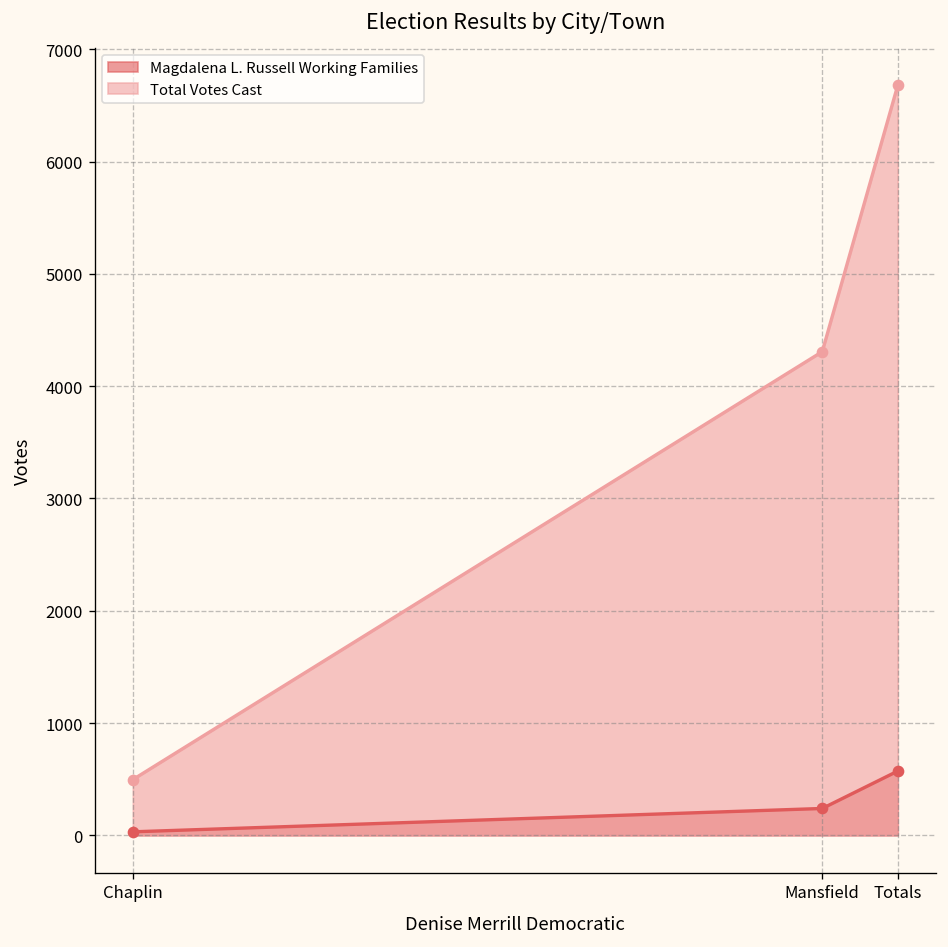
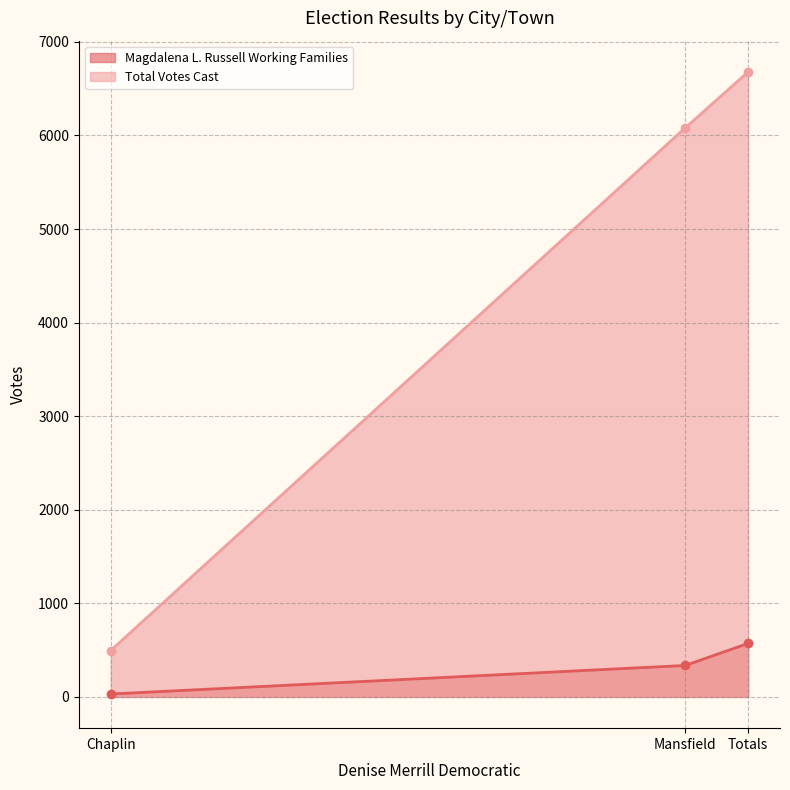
  {
    "Magdalena L. Russell Working Families": {
      "Chaplin": 0,
-     "Mansfield": 200,
+     "Mansfield": 300,
      "Totals": 600
    },
    "Total Votes Cast": {
      "Chaplin": 500,
-     "Mansfield": 4300,
+     "Mansfield": 6100,
      "Totals": 6700
    }
  }
